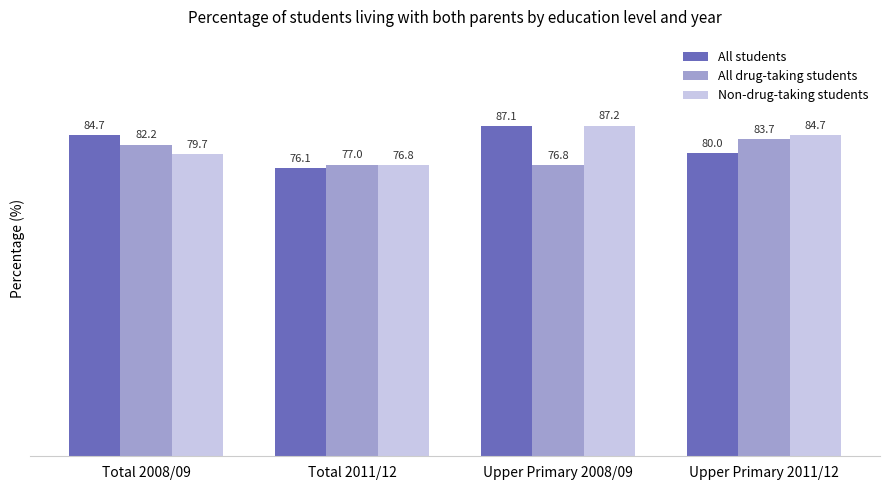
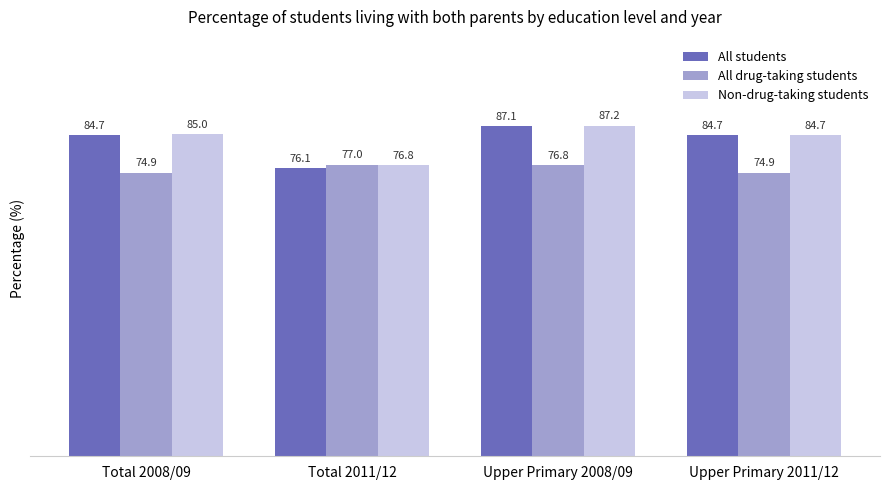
  {
    "All students": {
      "Total 2008/09": 84.7,
      "Total 2011/12": 76.1,
      "Upper Primary 2008/09": 87.1,
-     "Upper Primary 2011/12": 80.0
+     "Upper Primary 2011/12": 84.7
    },
    "All drug-taking students": {
-     "Total 2008/09": 82.2,
+     "Total 2008/09": 74.9,
      "Total 2011/12": 77.0,
      "Upper Primary 2008/09": 76.8,
-     "Upper Primary 2011/12": 83.7
+     "Upper Primary 2011/12": 74.9
    },
    "Non-drug-taking students": {
-     "Total 2008/09": 79.7,
+     "Total 2008/09": 85.0,
      "Total 2011/12": 76.8,
      "Upper Primary 2008/09": 87.2,
      "Upper Primary 2011/12": 84.7
    }
  }
